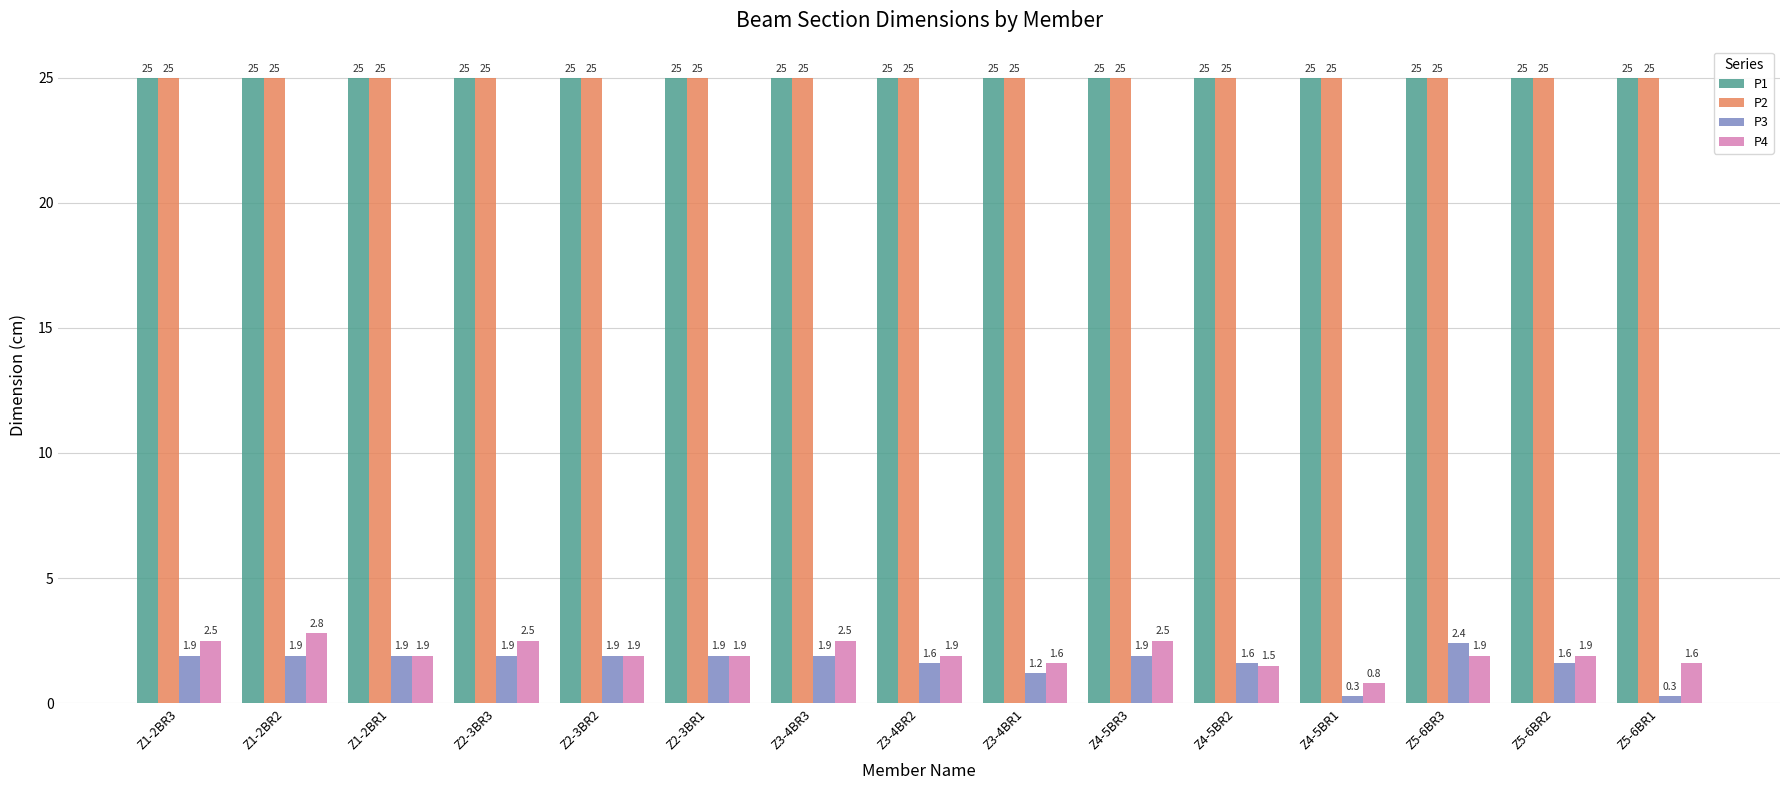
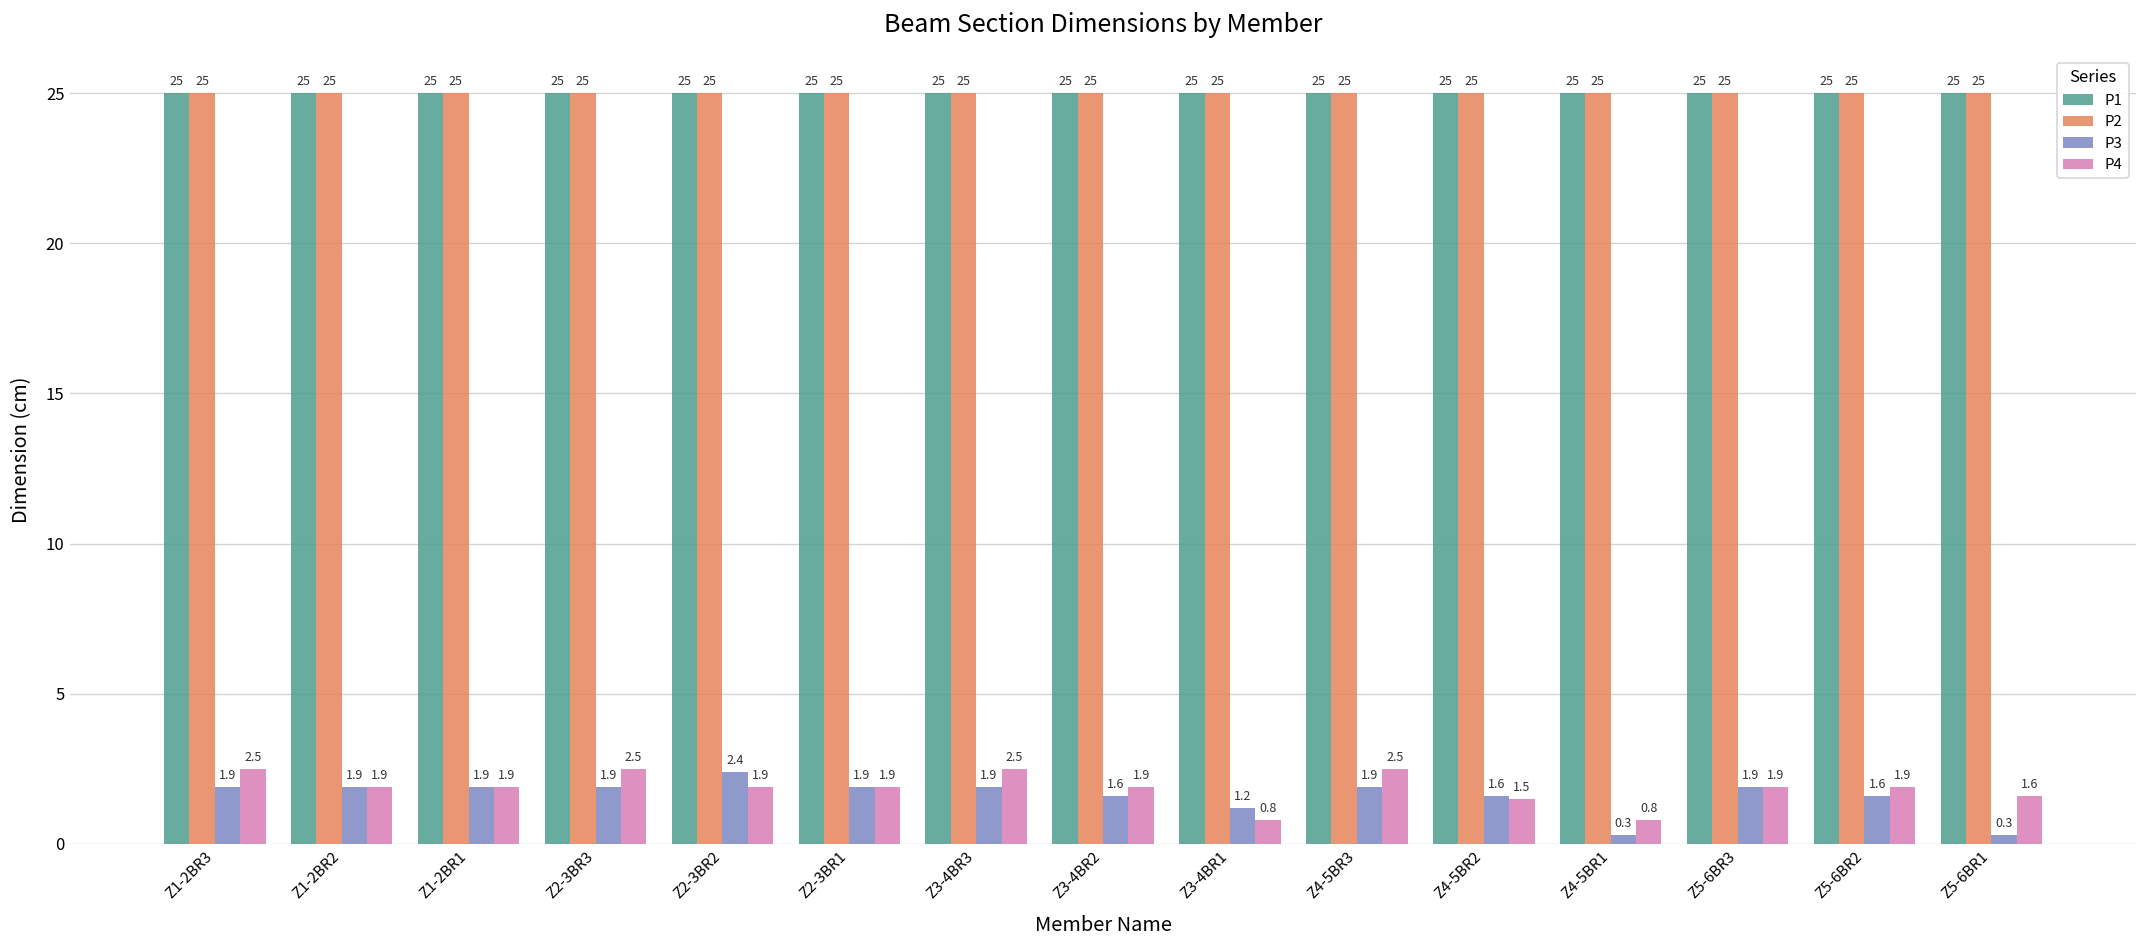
  {
    "P1": {
      "Z1-2BR3": 25,
      "Z1-2BR2": 25,
      "Z1-2BR1": 25,
      "Z2-3BR3": 25,
      "Z2-3BR2": 25,
      "Z2-3BR1": 25,
      "Z3-4BR3": 25,
      "Z3-4BR2": 25,
      "Z3-4BR1": 25,
      "Z4-5BR3": 25,
      "Z4-5BR2": 25,
      "Z4-5BR1": 25,
      "Z5-6BR3": 25,
      "Z5-6BR2": 25,
      "Z5-6BR1": 25
    },
    "P2": {
      "Z1-2BR3": 25,
      "Z1-2BR2": 25,
      "Z1-2BR1": 25,
      "Z2-3BR3": 25,
      "Z2-3BR2": 25,
      "Z2-3BR1": 25,
      "Z3-4BR3": 25,
      "Z3-4BR2": 25,
      "Z3-4BR1": 25,
      "Z4-5BR3": 25,
      "Z4-5BR2": 25,
      "Z4-5BR1": 25,
      "Z5-6BR3": 25,
      "Z5-6BR2": 25,
      "Z5-6BR1": 25
    },
    "P3": {
      "Z1-2BR3": 1.9,
      "Z1-2BR2": 1.9,
      "Z1-2BR1": 1.9,
      "Z2-3BR3": 1.9,
-     "Z2-3BR2": 1.9,
+     "Z2-3BR2": 2.4,
      "Z2-3BR1": 1.9,
      "Z3-4BR3": 1.9,
      "Z3-4BR2": 1.6,
      "Z3-4BR1": 1.2,
      "Z4-5BR3": 1.9,
      "Z4-5BR2": 1.6,
      "Z4-5BR1": 0.3,
-     "Z5-6BR3": 2.4,
+     "Z5-6BR3": 1.9,
      "Z5-6BR2": 1.6,
      "Z5-6BR1": 0.3
    },
    "P4": {
      "Z1-2BR3": 2.5,
-     "Z1-2BR2": 2.8,
+     "Z1-2BR2": 1.9,
      "Z1-2BR1": 1.9,
      "Z2-3BR3": 2.5,
      "Z2-3BR2": 1.9,
      "Z2-3BR1": 1.9,
      "Z3-4BR3": 2.5,
      "Z3-4BR2": 1.9,
-     "Z3-4BR1": 1.6,
+     "Z3-4BR1": 0.8,
      "Z4-5BR3": 2.5,
      "Z4-5BR2": 1.5,
      "Z4-5BR1": 0.8,
      "Z5-6BR3": 1.9,
      "Z5-6BR2": 1.9,
      "Z5-6BR1": 1.6
    }
  }
